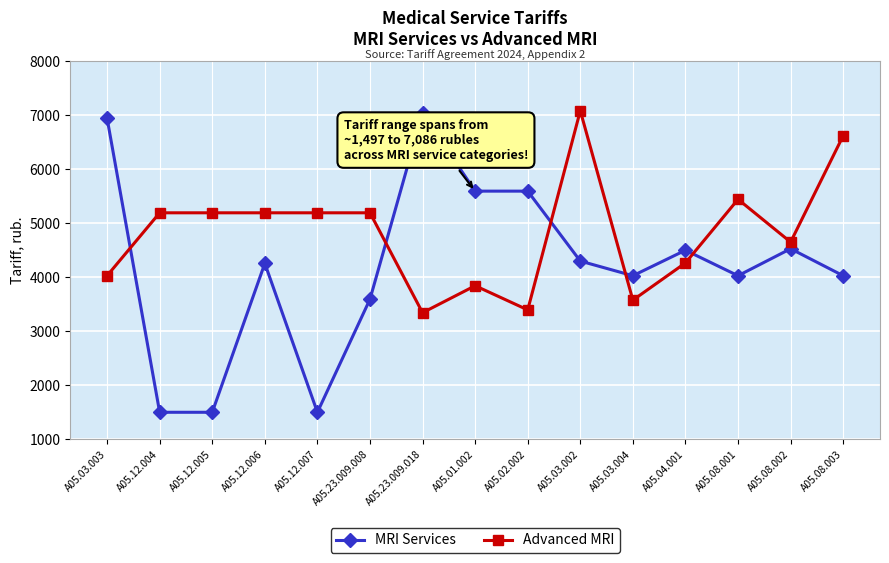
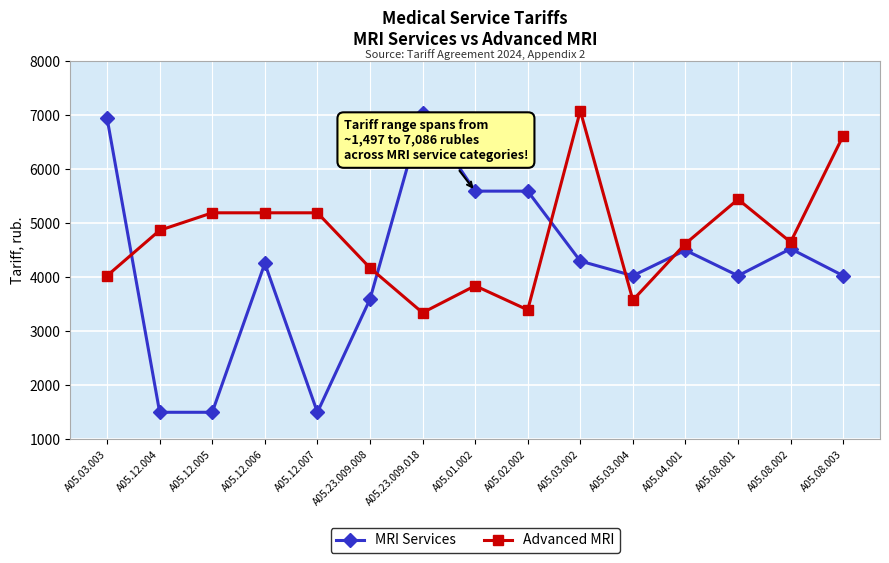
  {
    "MRI Services": {
      "A05.03.003": 6900,
      "A05.12.004": 1500,
      "A05.12.005": 1500,
      "A05.12.006": 4300,
      "A05.12.007": 1500,
      "A05.23.009.008": 3600,
      "A05.03.002": 4300,
      "A05.03.004": 4000,
      "A05.04.001": 4500,
      "A05.08.001": 4000,
      "A05.08.002": 4500,
      "A05.08.003": 4000
    },
    "Advanced MRI": {
      "A05.03.003": 4000,
-     "A05.12.004": 5200,
+     "A05.12.004": 4900,
      "A05.12.005": 5200,
      "A05.12.006": 5200,
      "A05.12.007": 5200,
-     "A05.23.009.008": 5200,
+     "A05.23.009.008": 4200,
      "A05.23.009.018": 3300,
      "A05.01.002": 3800,
      "A05.02.002": 3400,
      "A05.03.002": 7100,
      "A05.03.004": 3600,
-     "A05.04.001": 4300,
+     "A05.04.001": 4600,
      "A05.08.001": 5400,
      "A05.08.002": 4700,
      "A05.08.003": 6600
    }
  }
